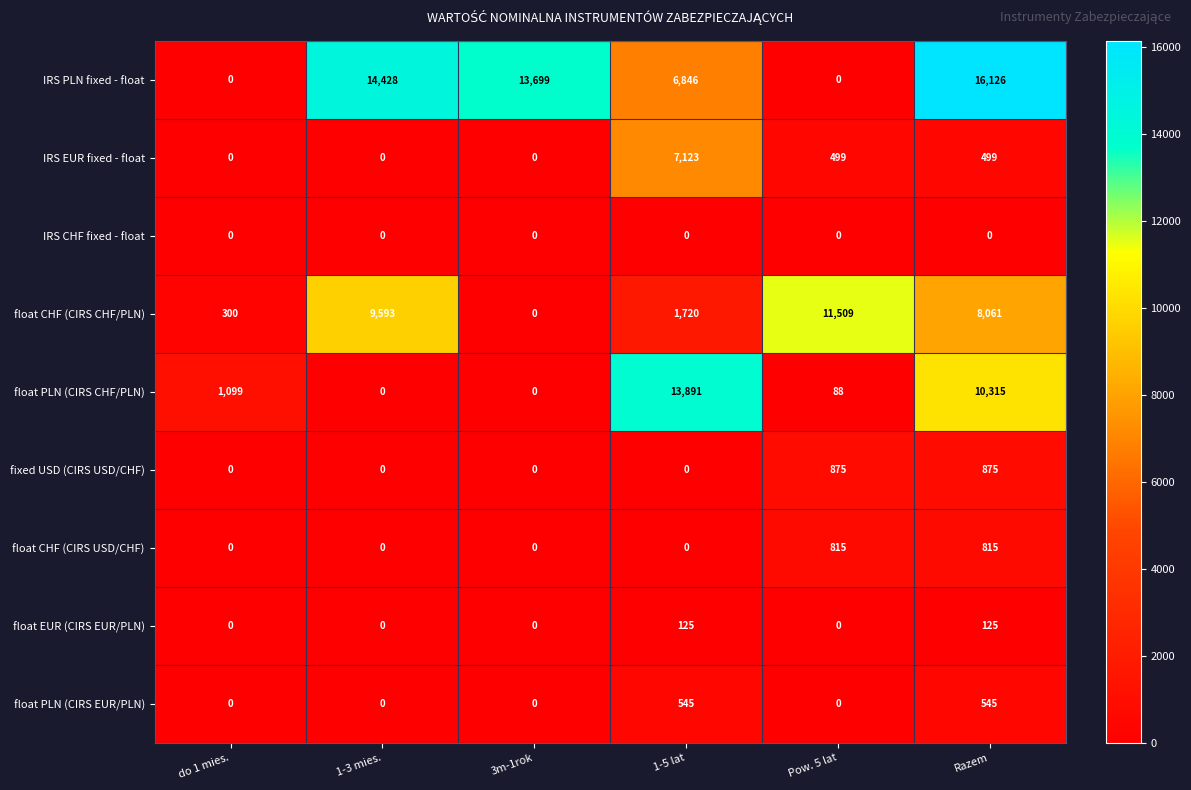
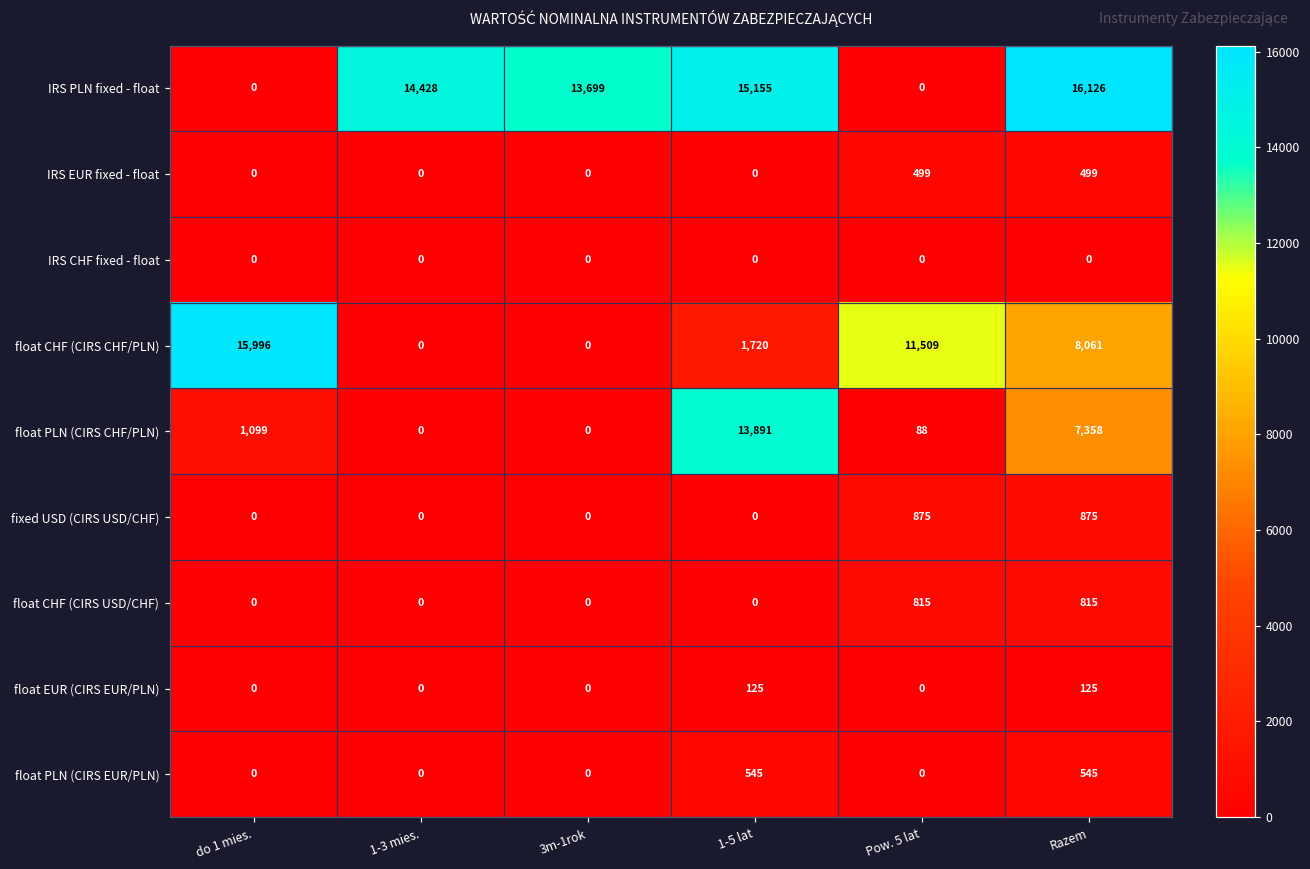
  {
    "IRS PLN fixed - float": {
      "do 1 mies.": "0",
      "1-3 mies.": "14,428",
      "3m-1rok": "13,699",
-     "1-5 lat": "6,846",
+     "1-5 lat": "15,155",
      "Pow. 5 lat": "0",
      "Razem": "16,126"
    },
    "IRS EUR fixed - float": {
      "do 1 mies.": "0",
      "1-3 mies.": "0",
      "3m-1rok": "0",
-     "1-5 lat": "7,123",
+     "1-5 lat": "0",
      "Pow. 5 lat": "499",
      "Razem": "499"
    },
    "IRS CHF fixed - float": {
      "do 1 mies.": "0",
      "1-3 mies.": "0",
      "3m-1rok": "0",
      "1-5 lat": "0",
      "Pow. 5 lat": "0",
      "Razem": "0"
    },
    "float CHF (CIRS CHF/PLN)": {
-     "do 1 mies.": "300",
-     "1-3 mies.": "9,593",
+     "do 1 mies.": "15,996",
+     "1-3 mies.": "0",
      "3m-1rok": "0",
      "1-5 lat": "1,720",
      "Pow. 5 lat": "11,509",
      "Razem": "8,061"
    },
    "float PLN (CIRS CHF/PLN)": {
      "do 1 mies.": "1,099",
      "1-3 mies.": "0",
      "3m-1rok": "0",
      "1-5 lat": "13,891",
      "Pow. 5 lat": "88",
-     "Razem": "10,315"
+     "Razem": "7,358"
    },
    "fixed USD (CIRS USD/CHF)": {
      "do 1 mies.": "0",
      "1-3 mies.": "0",
      "3m-1rok": "0",
      "1-5 lat": "0",
      "Pow. 5 lat": "875",
      "Razem": "875"
    },
    "float CHF (CIRS USD/CHF)": {
      "do 1 mies.": "0",
      "1-3 mies.": "0",
      "3m-1rok": "0",
      "1-5 lat": "0",
      "Pow. 5 lat": "815",
      "Razem": "815"
    },
    "float EUR (CIRS EUR/PLN)": {
      "do 1 mies.": "0",
      "1-3 mies.": "0",
      "3m-1rok": "0",
      "1-5 lat": "125",
      "Pow. 5 lat": "0",
      "Razem": "125"
    },
    "float PLN (CIRS EUR/PLN)": {
      "do 1 mies.": "0",
      "1-3 mies.": "0",
      "3m-1rok": "0",
      "1-5 lat": "545",
      "Pow. 5 lat": "0",
      "Razem": "545"
    }
  }
